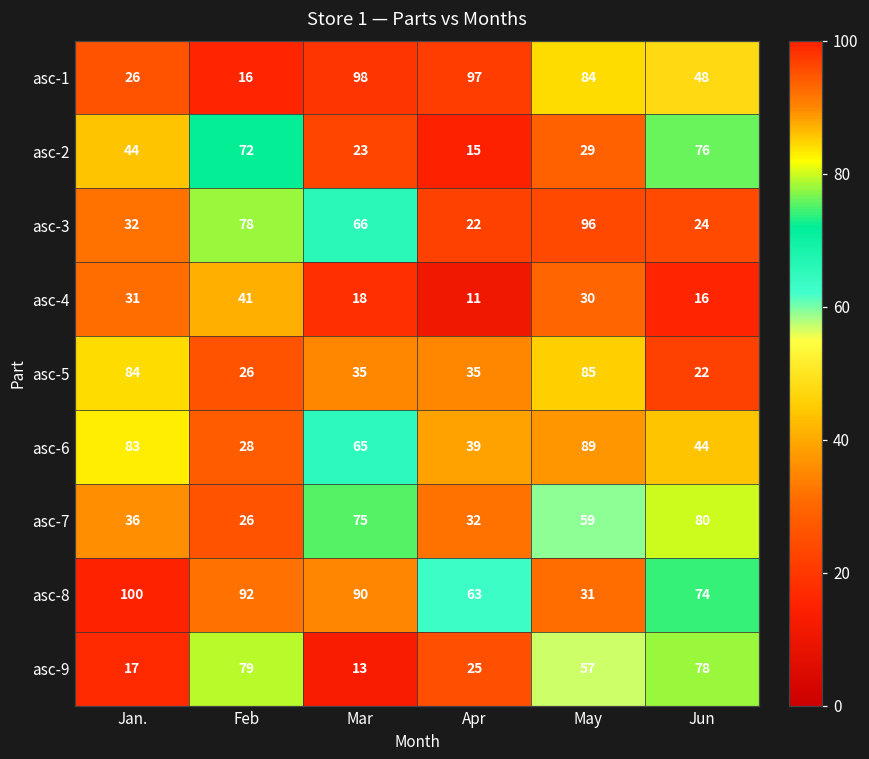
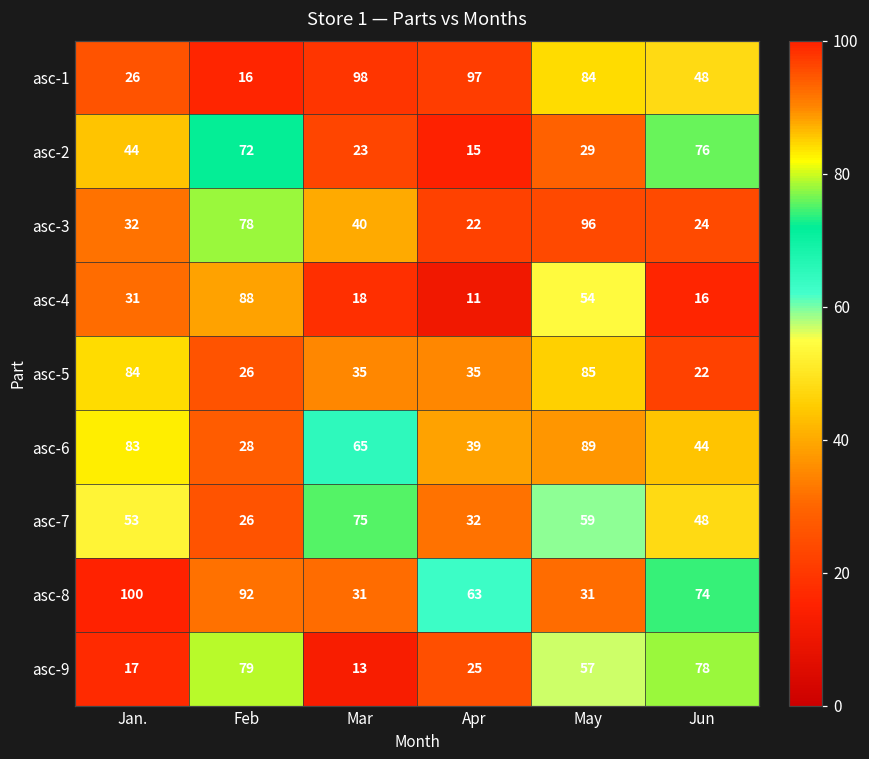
  {
    "asc-1": {
      "Jan.": 26,
      "Feb": 16,
      "Mar": 98,
      "Apr": 97,
      "May": 84,
      "Jun": 48
    },
    "asc-2": {
      "Jan.": 44,
      "Feb": 72,
      "Mar": 23,
      "Apr": 15,
      "May": 29,
      "Jun": 76
    },
    "asc-3": {
      "Jan.": 32,
      "Feb": 78,
-     "Mar": 66,
+     "Mar": 40,
      "Apr": 22,
      "May": 96,
      "Jun": 24
    },
    "asc-4": {
      "Jan.": 31,
-     "Feb": 41,
+     "Feb": 88,
      "Mar": 18,
      "Apr": 11,
-     "May": 30,
+     "May": 54,
      "Jun": 16
    },
    "asc-5": {
      "Jan.": 84,
      "Feb": 26,
      "Mar": 35,
      "Apr": 35,
      "May": 85,
      "Jun": 22
    },
    "asc-6": {
      "Jan.": 83,
      "Feb": 28,
      "Mar": 65,
      "Apr": 39,
      "May": 89,
      "Jun": 44
    },
    "asc-7": {
-     "Jan.": 36,
+     "Jan.": 53,
      "Feb": 26,
      "Mar": 75,
      "Apr": 32,
      "May": 59,
-     "Jun": 80
+     "Jun": 48
    },
    "asc-8": {
      "Jan.": 100,
      "Feb": 92,
-     "Mar": 90,
+     "Mar": 31,
      "Apr": 63,
      "May": 31,
      "Jun": 74
    },
    "asc-9": {
      "Jan.": 17,
      "Feb": 79,
      "Mar": 13,
      "Apr": 25,
      "May": 57,
      "Jun": 78
    }
  }
